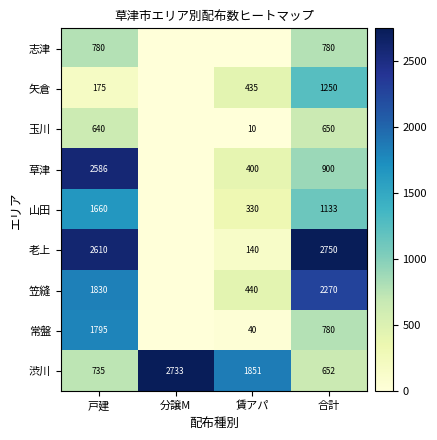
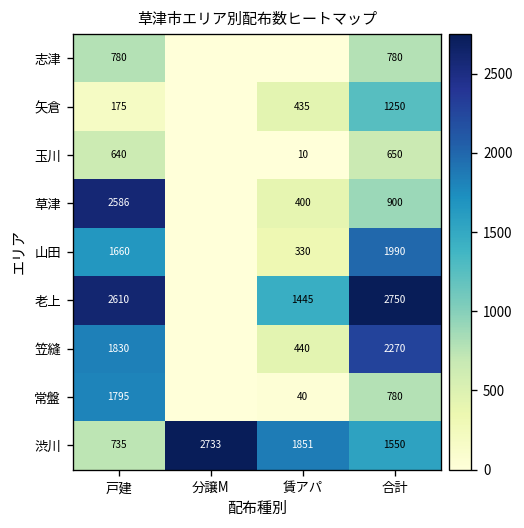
  {
    "志津": {
      "戸建": 780,
      "合計": 780
    },
    "矢倉": {
      "戸建": 175,
      "賃アパ": 435,
      "合計": 1250
    },
    "玉川": {
      "戸建": 640,
      "賃アパ": 10,
      "合計": 650
    },
    "草津": {
      "戸建": 2586,
      "賃アパ": 400,
      "合計": 900
    },
    "山田": {
      "戸建": 1660,
      "賃アパ": 330,
-     "合計": 1133
+     "合計": 1990
    },
    "老上": {
      "戸建": 2610,
-     "賃アパ": 140,
+     "賃アパ": 1445,
      "合計": 2750
    },
    "笠縫": {
      "戸建": 1830,
      "賃アパ": 440,
      "合計": 2270
    },
    "常盤": {
      "戸建": 1795,
      "賃アパ": 40,
      "合計": 780
    },
    "渋川": {
      "戸建": 735,
      "分譲M": 2733,
      "賃アパ": 1851,
-     "合計": 652
+     "合計": 1550
    }
  }
